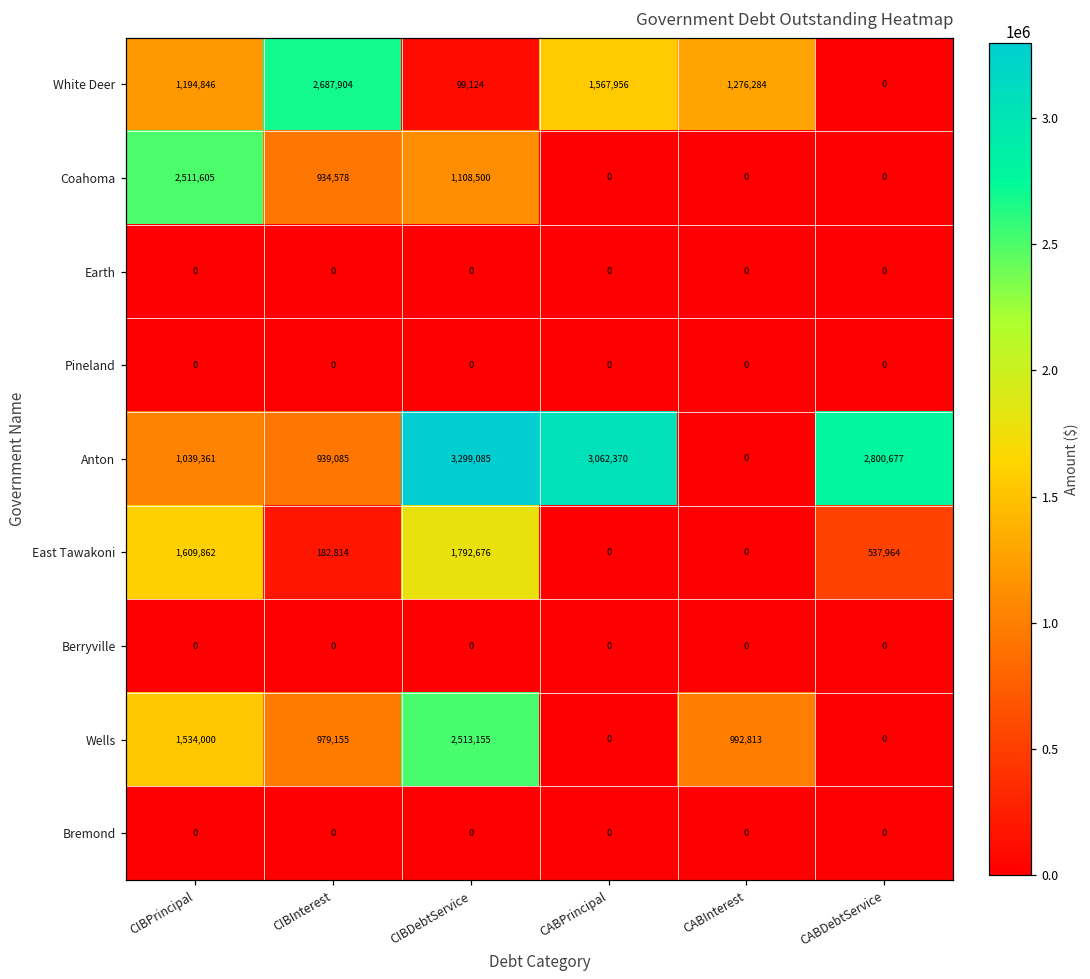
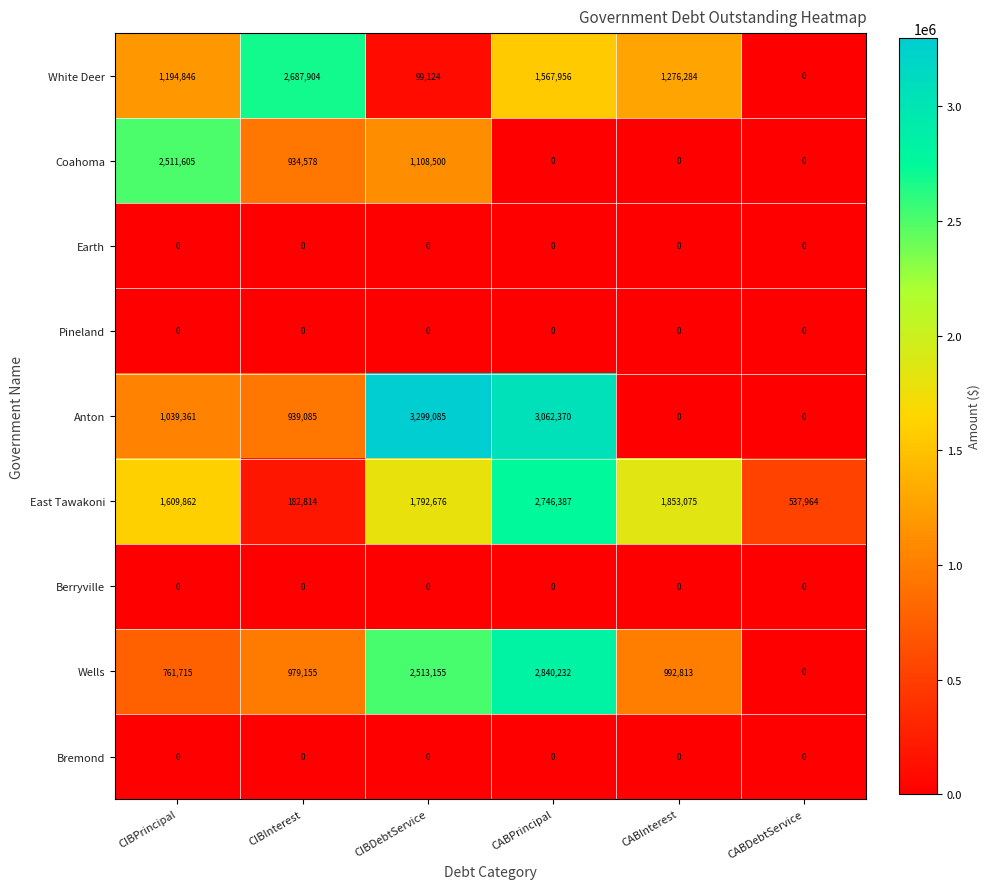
  {
    "White Deer": {
      "CIBPrincipal": "1,194,846",
      "CIBInterest": "2,687,904",
      "CIBDebtService": "99,124",
      "CABPrincipal": "1,567,956",
      "CABInterest": "1,276,284",
      "CABDebtService": "0"
    },
    "Coahoma": {
      "CIBPrincipal": "2,511,605",
      "CIBInterest": "934,578",
      "CIBDebtService": "1,108,500",
      "CABPrincipal": "0",
      "CABInterest": "0",
      "CABDebtService": "0"
    },
    "Earth": {
      "CIBPrincipal": "0",
      "CIBInterest": "0",
      "CIBDebtService": "0",
      "CABPrincipal": "0",
      "CABInterest": "0",
      "CABDebtService": "0"
    },
    "Pineland": {
      "CIBPrincipal": "0",
      "CIBInterest": "0",
      "CIBDebtService": "0",
      "CABPrincipal": "0",
      "CABInterest": "0",
      "CABDebtService": "0"
    },
    "Anton": {
      "CIBPrincipal": "1,039,361",
      "CIBInterest": "939,085",
      "CIBDebtService": "3,299,085",
      "CABPrincipal": "3,062,370",
      "CABInterest": "0",
-     "CABDebtService": "2,800,677"
+     "CABDebtService": "0"
    },
    "East Tawakoni": {
      "CIBPrincipal": "1,609,862",
      "CIBInterest": "182,814",
      "CIBDebtService": "1,792,676",
-     "CABPrincipal": "0",
-     "CABInterest": "0",
+     "CABPrincipal": "2,746,387",
+     "CABInterest": "1,853,075",
      "CABDebtService": "537,964"
    },
    "Berryville": {
      "CIBPrincipal": "0",
      "CIBInterest": "0",
      "CIBDebtService": "0",
      "CABPrincipal": "0",
      "CABInterest": "0",
      "CABDebtService": "0"
    },
    "Wells": {
-     "CIBPrincipal": "1,534,000",
+     "CIBPrincipal": "761,715",
      "CIBInterest": "979,155",
      "CIBDebtService": "2,513,155",
-     "CABPrincipal": "0",
+     "CABPrincipal": "2,840,232",
      "CABInterest": "992,813",
      "CABDebtService": "0"
    },
    "Bremond": {
      "CIBPrincipal": "0",
      "CIBInterest": "0",
      "CIBDebtService": "0",
      "CABPrincipal": "0",
      "CABInterest": "0",
      "CABDebtService": "0"
    }
  }
